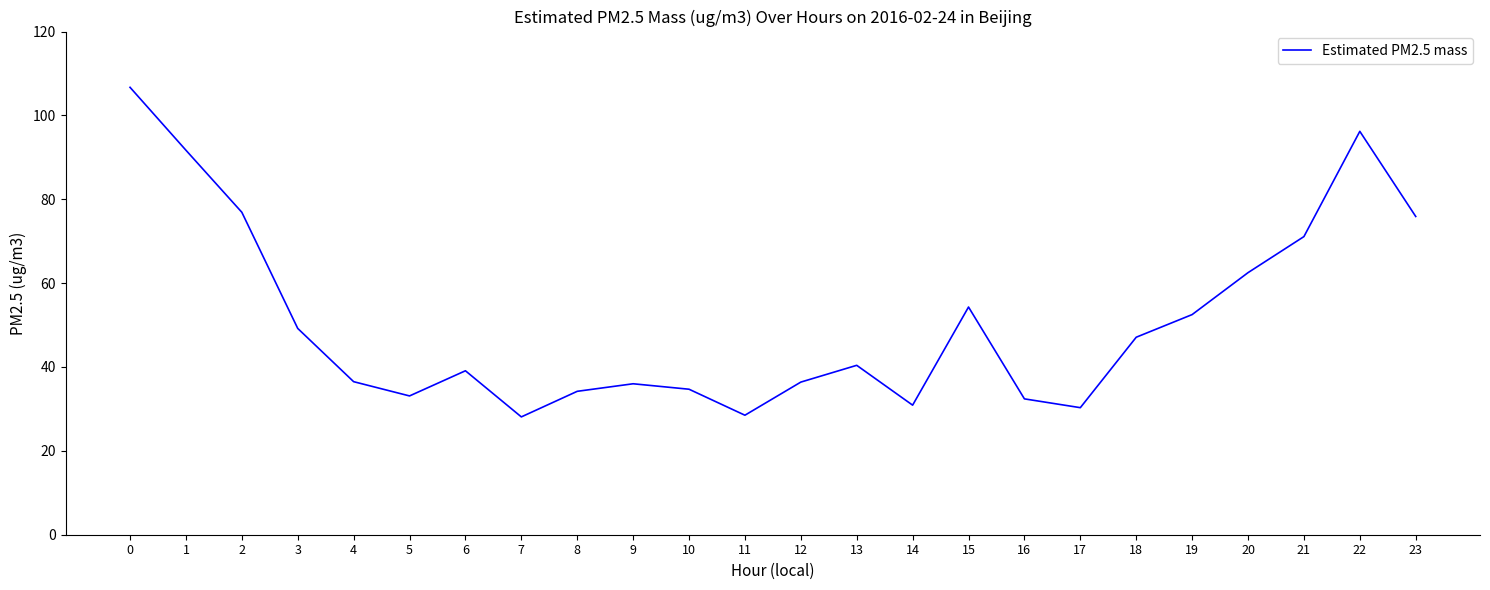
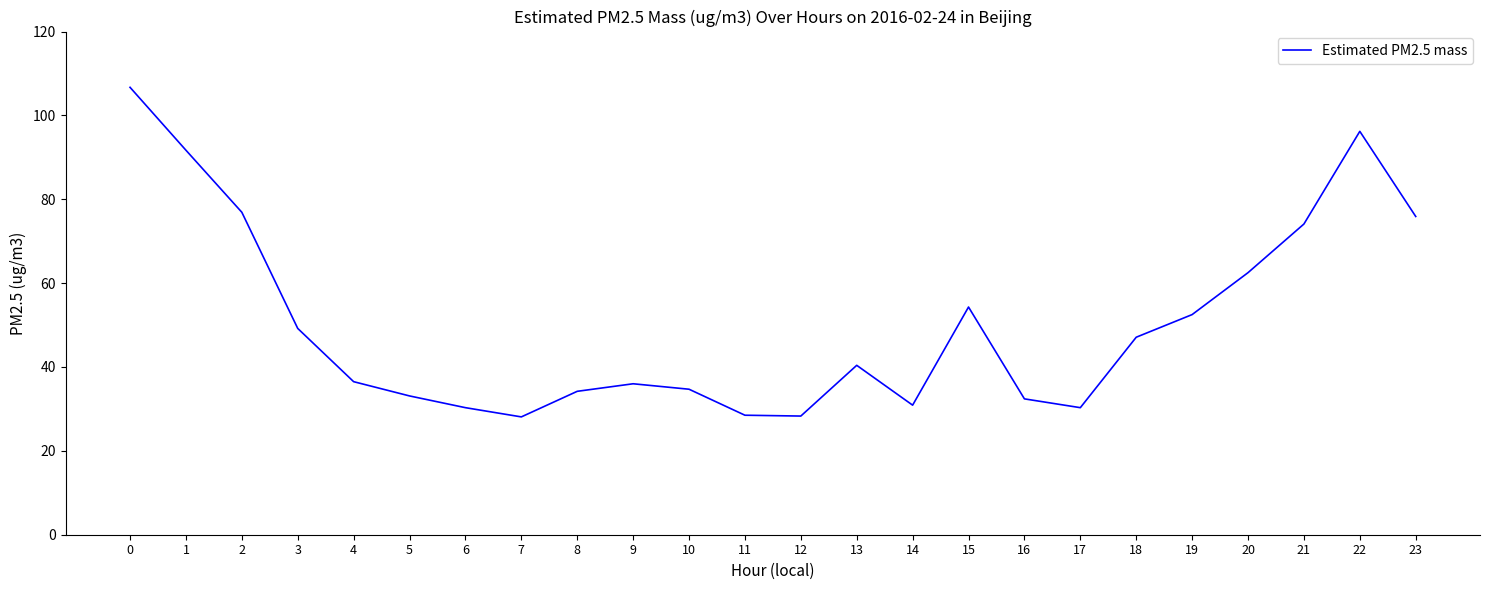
  {
    "0": 107,
    "1": 92,
    "2": 77,
    "3": 49,
    "4": 37,
    "5": 33,
-   "6": 39,
+   "6": 30,
    "7": 28,
    "8": 34,
    "9": 36,
    "10": 35,
    "11": 29,
-   "12": 36,
+   "12": 28,
    "13": 40,
    "14": 31,
    "15": 54,
    "16": 32,
    "17": 30,
    "18": 47,
    "19": 53,
    "20": 63,
-   "21": 71,
+   "21": 74,
    "22": 96,
    "23": 76
  }
